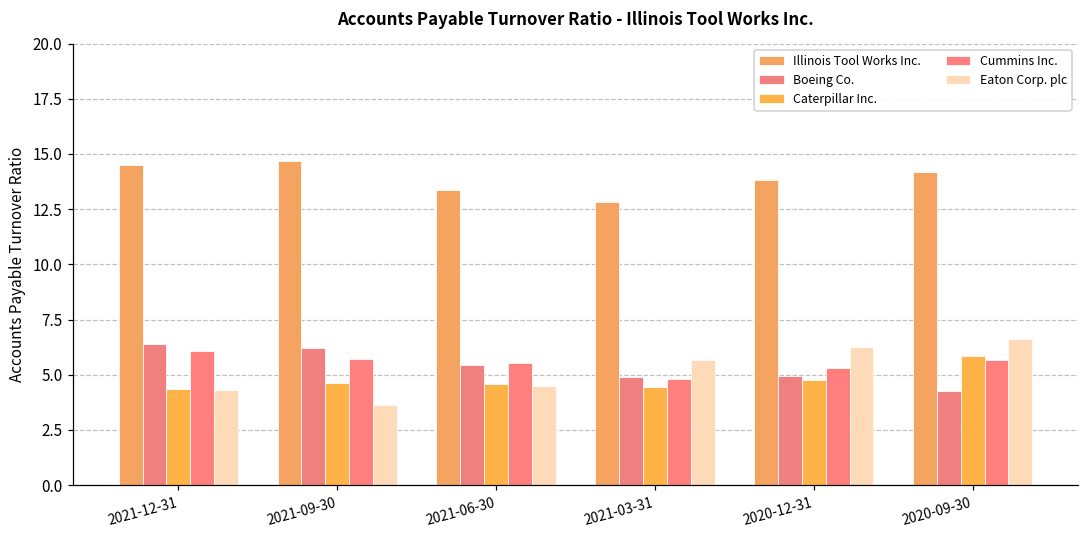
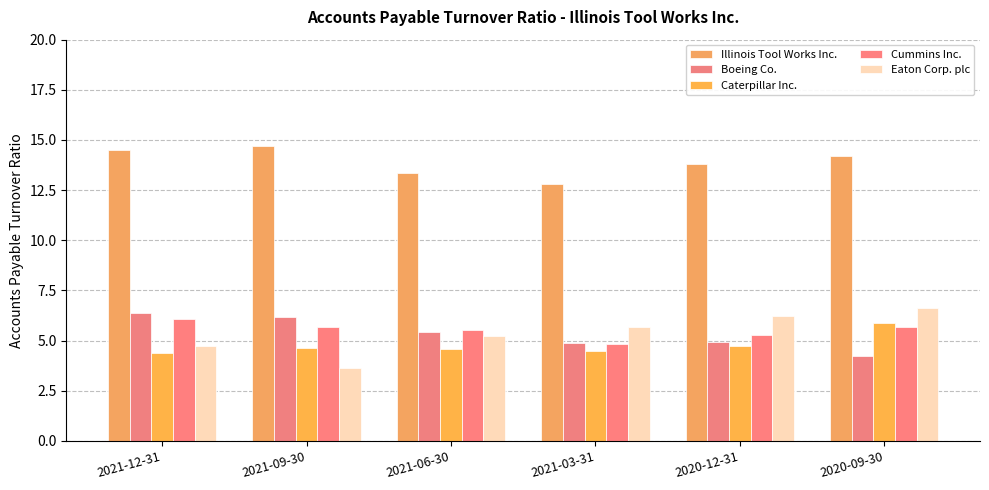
  {
    "Eaton Corp. plc": {
-     "2021-12-31": 4.3,
+     "2021-12-31": 4.8,
      "2021-09-30": 3.6,
-     "2021-06-30": 4.5,
+     "2021-06-30": 5.2,
      "2021-03-31": 5.7,
      "2020-12-31": 6.2,
      "2020-09-30": 6.6
    }
  }
